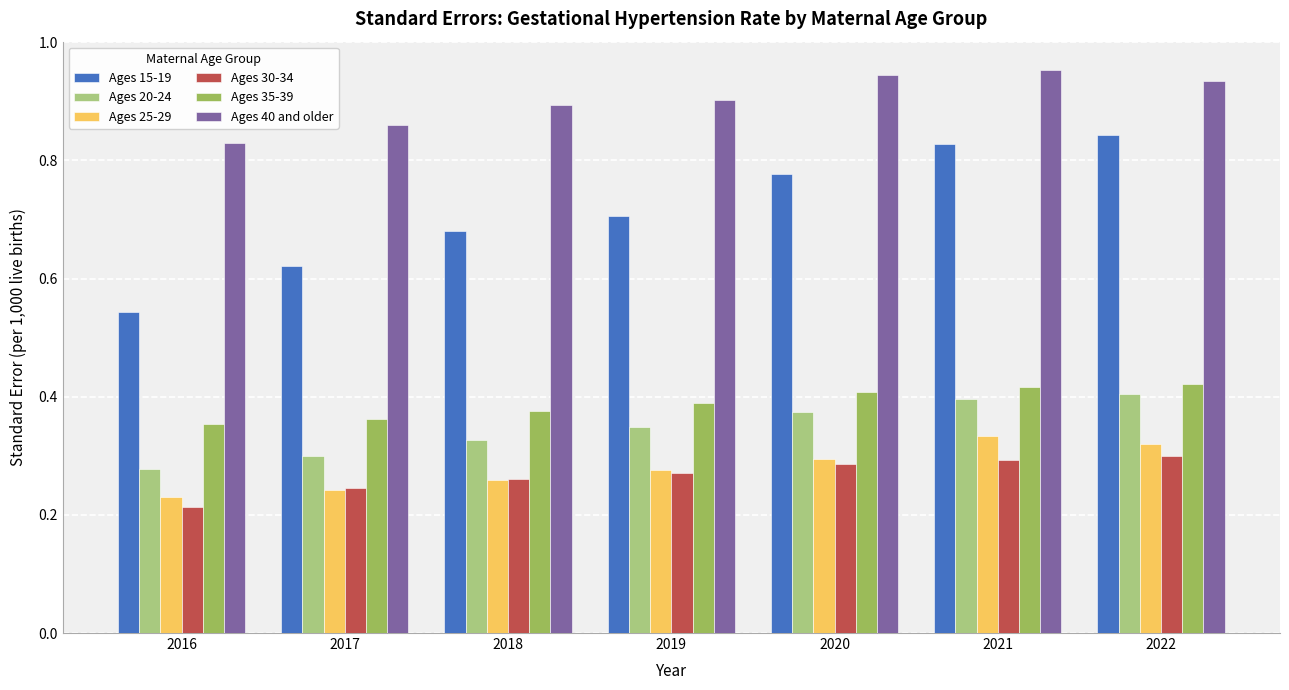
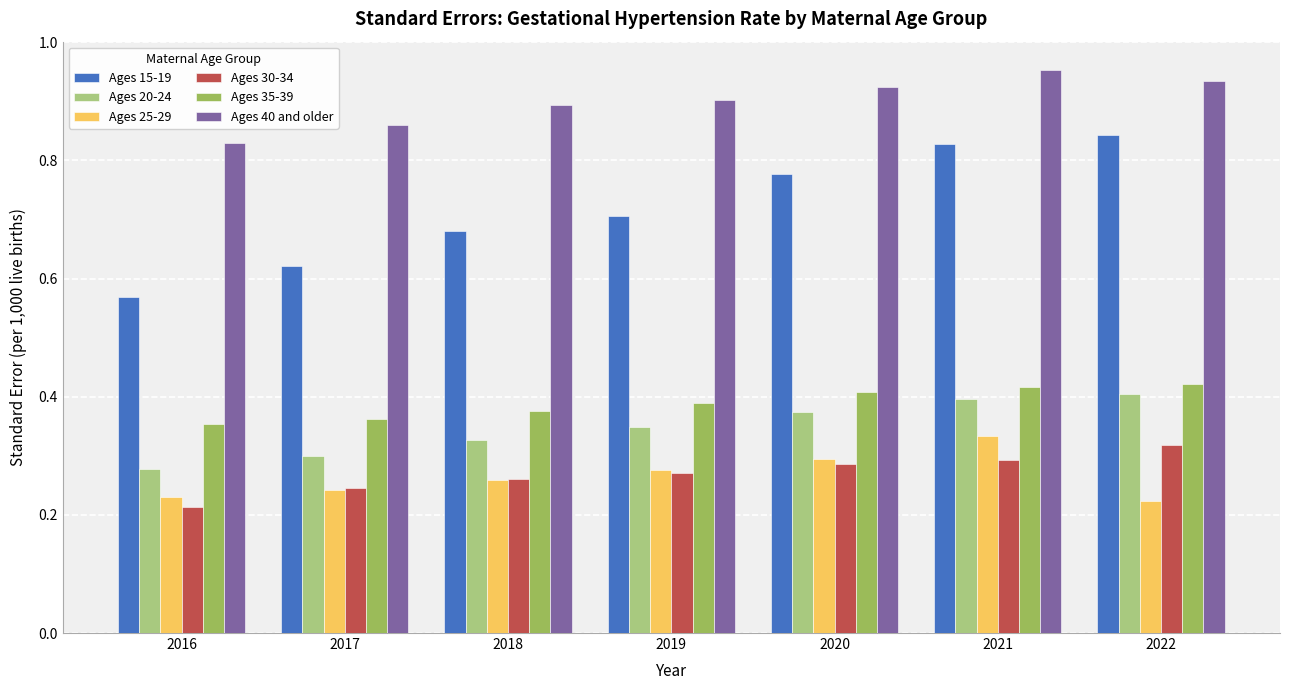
  {
    "Ages 15-19": {
-     "2016": 0.54,
+     "2016": 0.57,
      "2017": 0.62,
      "2018": 0.68,
      "2019": 0.71,
      "2020": 0.78,
      "2021": 0.83,
      "2022": 0.84
    },
    "Ages 25-29": {
      "2016": 0.23,
      "2017": 0.24,
      "2018": 0.26,
      "2019": 0.28,
      "2020": 0.30,
      "2021": 0.33,
-     "2022": 0.32
+     "2022": 0.22
    },
    "Ages 30-34": {
      "2016": 0.21,
      "2017": 0.25,
      "2018": 0.26,
      "2019": 0.27,
      "2020": 0.29,
      "2021": 0.29,
-     "2022": 0.30
+     "2022": 0.32
    },
    "Ages 40 and older": {
      "2016": 0.83,
      "2017": 0.86,
      "2018": 0.89,
      "2019": 0.90,
-     "2020": 0.94,
+     "2020": 0.92,
      "2021": 0.95,
      "2022": 0.93
    }
  }
